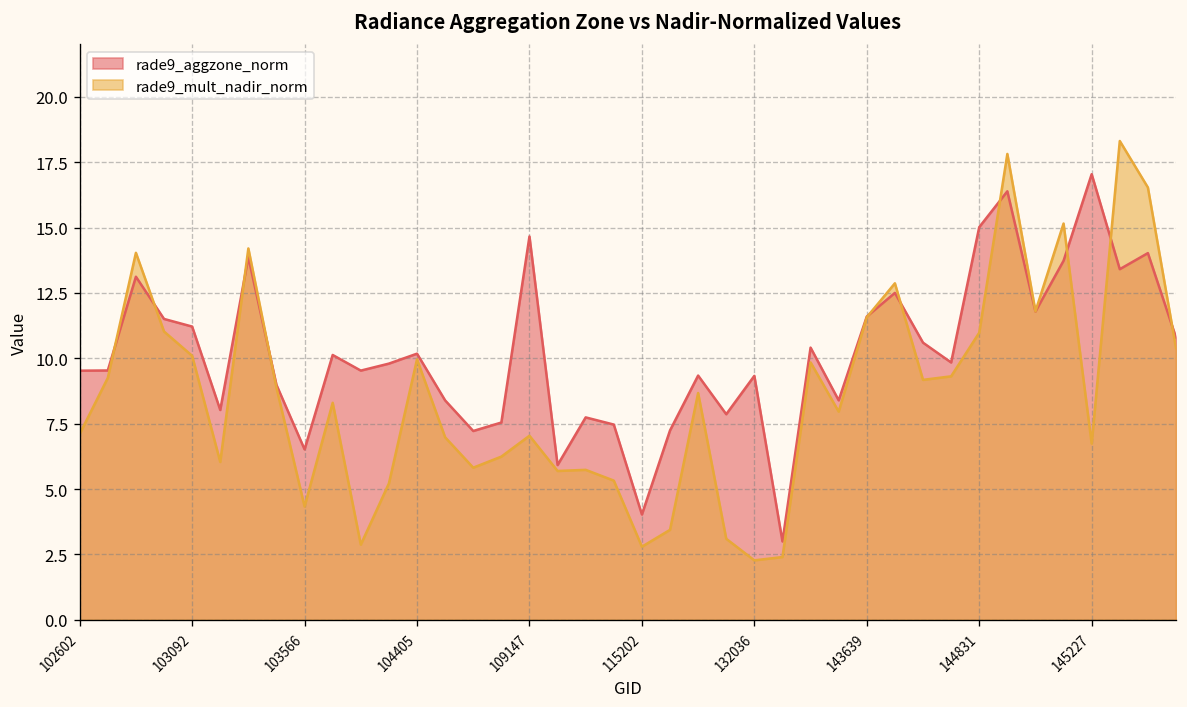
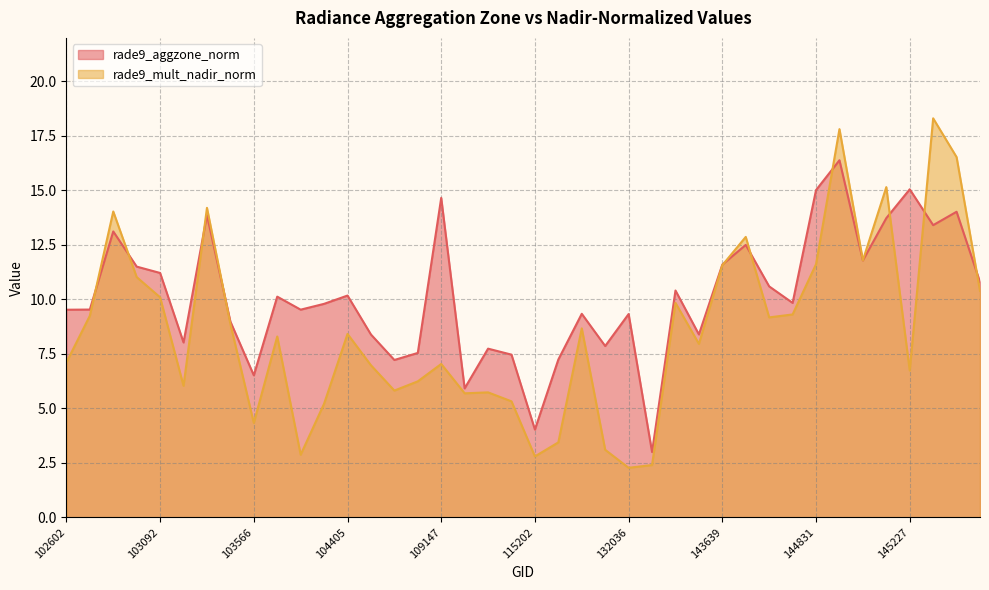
  {
    "rade9_aggzone_norm": {
      "102602": 9.5,
      "103092": 11.2,
      "103566": 6.5,
      "104405": 10.2,
      "109147": 14.7,
      "115202": 4.0,
      "132036": 9.3,
      "144831": 15.0,
-     "145227": 17.0
+     "145227": 15.1
    },
    "rade9_mult_nadir_norm": {
      "102602": 7.1,
      "103092": 10.1,
      "103566": 4.3,
-     "104405": 10.0,
+     "104405": 8.4,
      "109147": 7.0,
      "115202": 2.8,
      "132036": 2.3,
-     "144831": 11.0,
+     "144831": 11.6,
      "145227": 6.7
    }
  }
